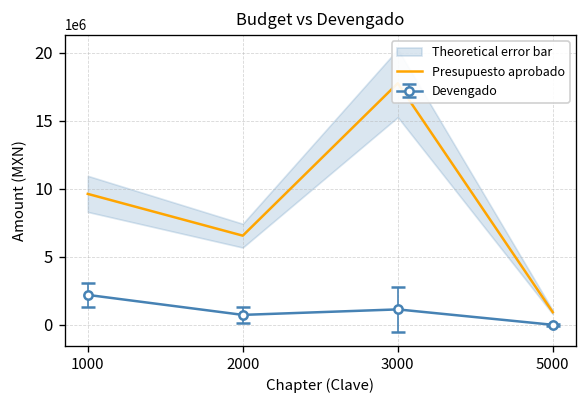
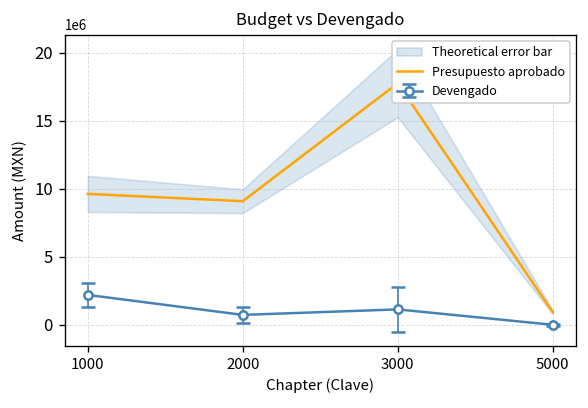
  {
    "Presupuesto aprobado": {
      "1000": 9600000,
-     "2000": 6600000
+     "2000": 9100000
    }
  }
